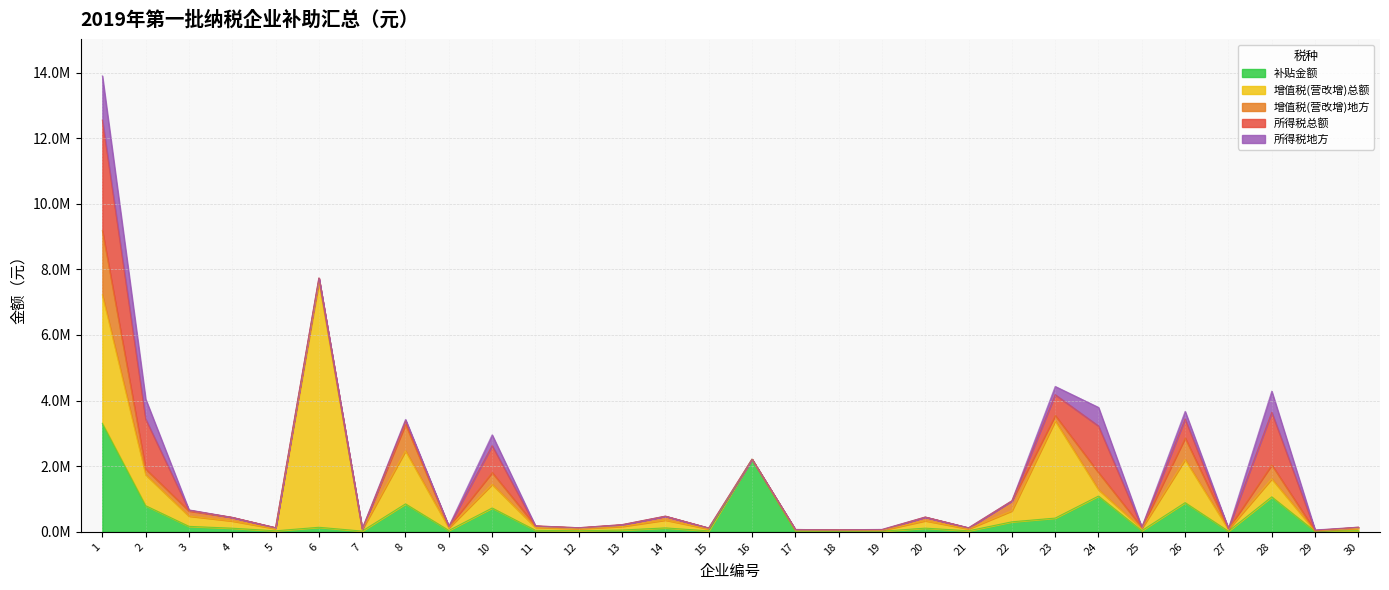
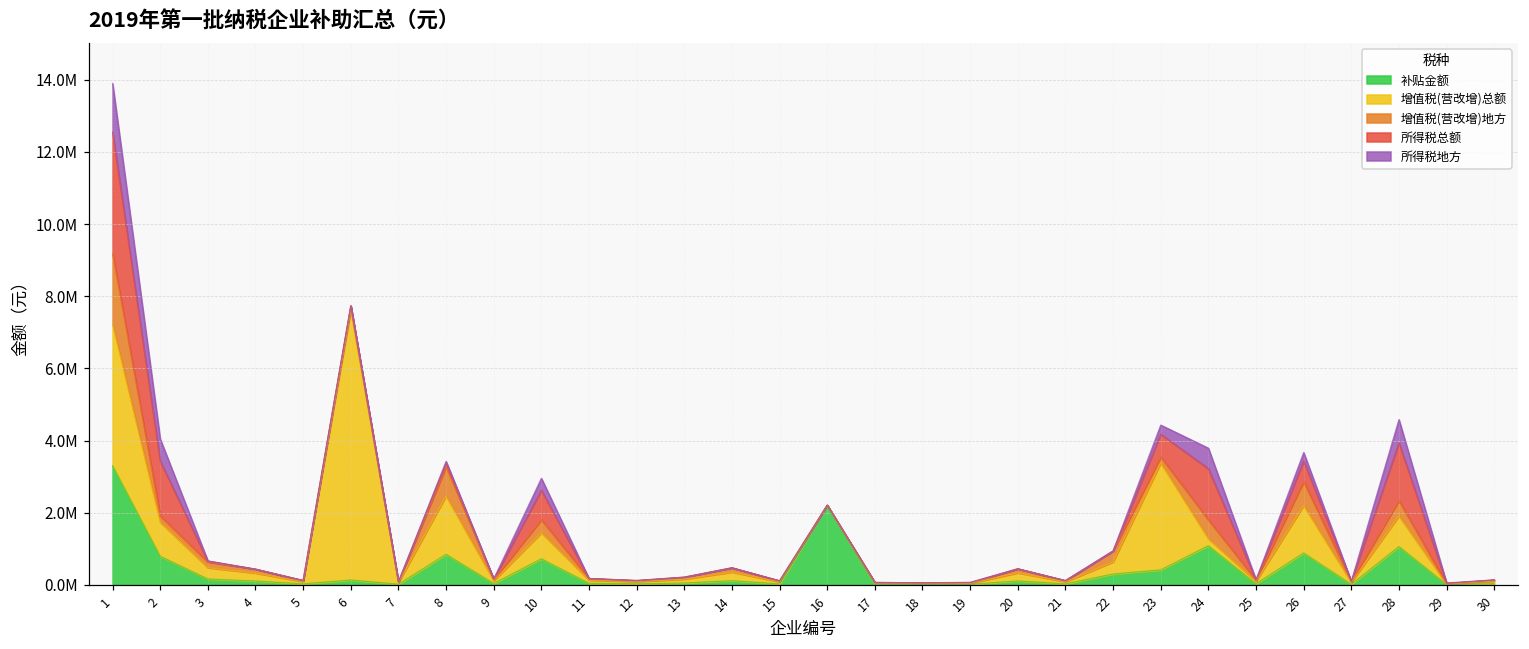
  {
    "补贴金额": {
      "1": 3300000,
      "2": 800000,
      "3": 200000,
      "4": 100000,
      "6": 100000,
      "8": 900000,
      "10": 700000,
      "11": 0,
      "13": 100000,
      "14": 100000,
      "20": 100000,
      "22": 300000,
      "23": 400000,
      "24": 1100000,
      "26": 900000,
      "28": 1100000
    },
    "增值税(营改增)总额": {
      "1": 3900000,
      "2": 900000,
      "3": 300000,
      "4": 200000,
      "6": 7500000,
      "8": 1600000,
      "10": 700000,
      "14": 200000,
      "20": 200000,
      "22": 300000,
      "23": 3000000,
      "24": 200000,
      "26": 1300000,
-     "28": 500000
+     "28": 800000
    },
    "所得税地方": {
      "1": 1300000,
      "2": 600000,
      "10": 300000,
      "23": 300000,
      "24": 600000,
      "26": 200000,
      "28": 600000
    }
  }
